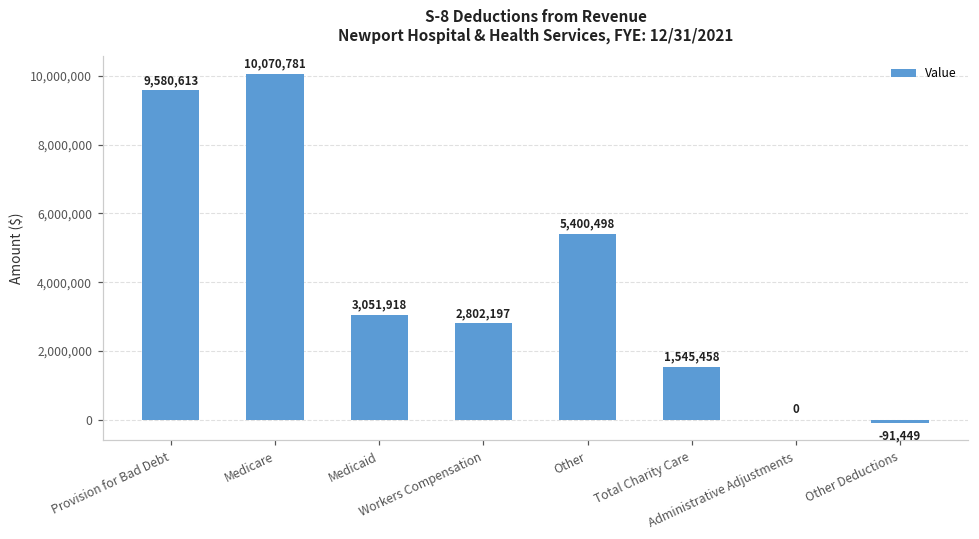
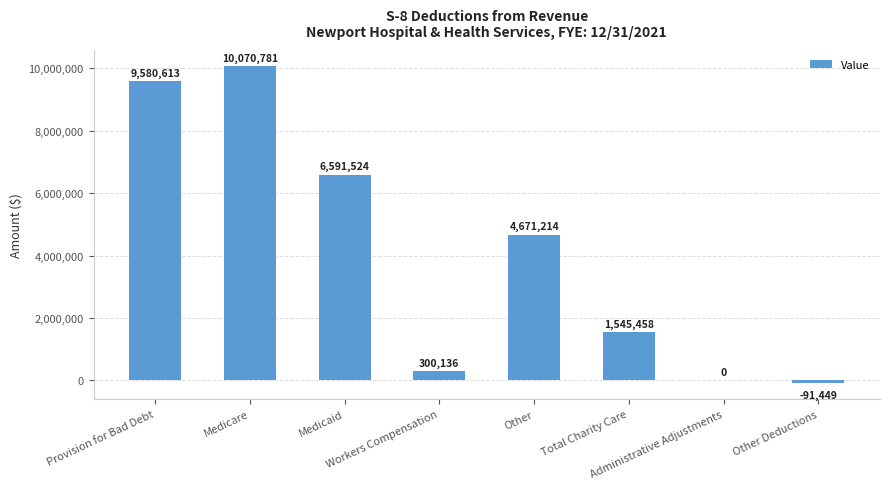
  {
    "Provision for Bad Debt": "9,580,613",
    "Medicare": "10,070,781",
-   "Medicaid": "3,051,918",
-   "Workers Compensation": "2,802,197",
-   "Other": "5,400,498",
+   "Medicaid": "6,591,524",
+   "Workers Compensation": "300,136",
+   "Other": "4,671,214",
    "Total Charity Care": "1,545,458",
    "Administrative Adjustments": "0",
    "Other Deductions": "-91,449"
  }
